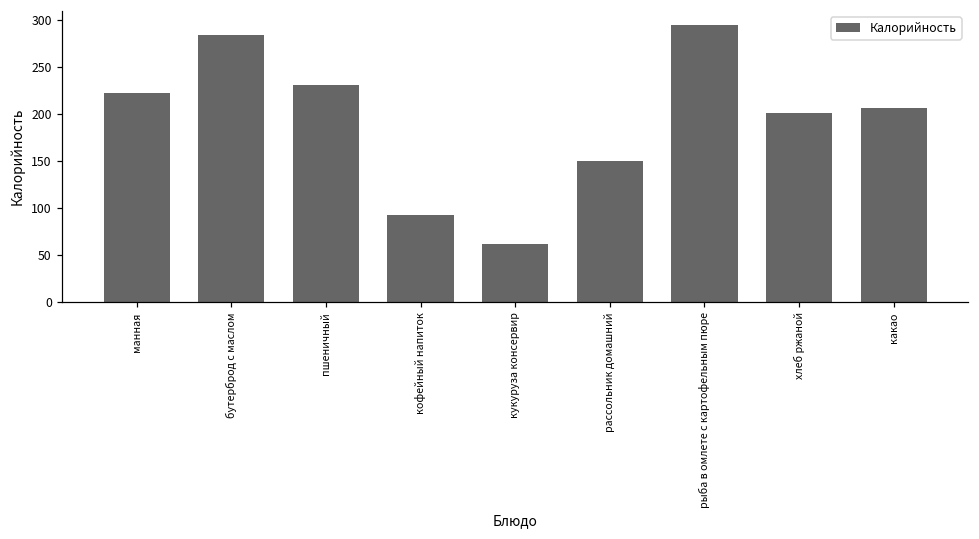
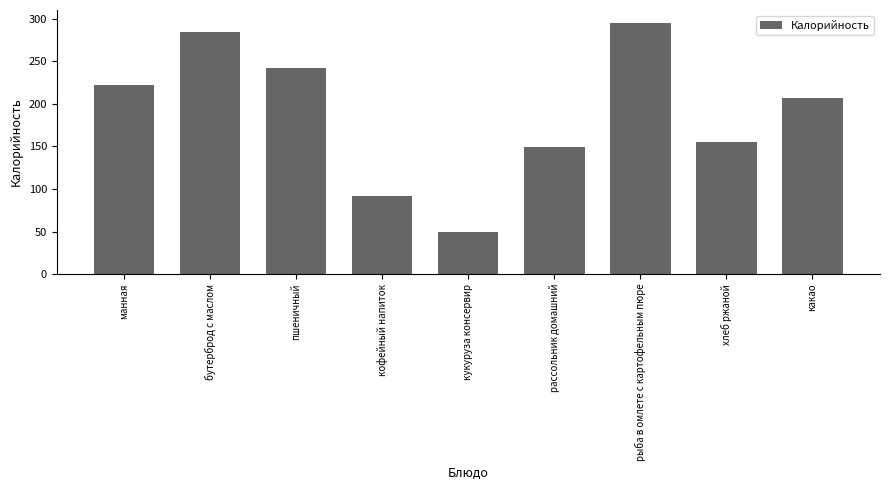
  {
    "манная": 220,
    "бутерброд с маслом": 280,
-   "пшеничный": 230,
+   "пшеничный": 240,
    "кофейный напиток": 90,
-   "кукуруза консервир": 60,
+   "кукуруза консервир": 50,
    "рассольник домашний": 150,
    "рыба в омлете с картофельным пюре": 300,
-   "хлеб ржаной": 200,
+   "хлеб ржаной": 160,
    "какао": 210
  }
